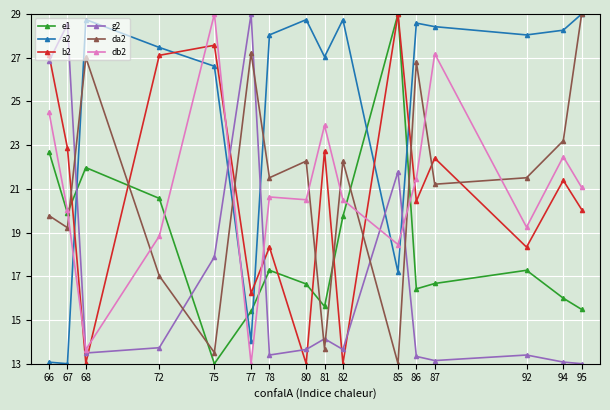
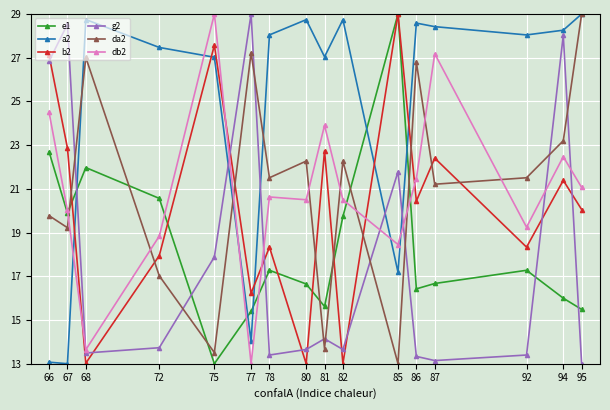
  {
    "e1": {
      "66": 22.7,
      "67": 19.9,
      "68": 22.0,
      "72": 20.6,
      "75": 13.0,
      "77": 15.4,
      "78": 17.3,
      "80": 16.6,
      "81": 15.6,
      "82": 19.7,
      "86": 16.4,
      "87": 16.7,
      "92": 17.3,
      "94": 16.0,
      "95": 15.5
    },
    "a2": {
      "66": 13.1,
      "67": 13.0,
      "72": 27.5,
-     "75": 26.6,
+     "75": 27.0,
      "77": 14.0,
      "78": 28.0,
      "80": 28.7,
      "81": 27.0,
      "82": 28.7,
      "85": 17.2,
      "86": 28.6,
      "87": 28.4,
      "92": 28.0,
      "94": 28.3
    },
    "b2": {
      "67": 22.9,
      "68": 13.0,
-     "72": 27.1,
+     "72": 17.9,
      "75": 27.6,
      "77": 16.2,
      "78": 18.3,
      "80": 13.0,
      "81": 22.7,
      "82": 13.0,
      "86": 20.4,
      "87": 22.4,
      "92": 18.3,
      "94": 21.4,
      "95": 20.1
    },
    "g2": {
      "66": 26.8,
      "68": 13.5,
      "72": 13.7,
      "75": 17.9,
      "77": 29.0,
      "78": 13.4,
      "80": 13.7,
      "81": 14.1,
      "82": 13.7,
      "85": 21.8,
      "86": 13.3,
      "87": 13.1,
      "92": 13.4,
-     "94": 13.1,
+     "94": 28.0,
      "95": 13.0
    },
    "da2": {
      "66": 19.8,
      "67": 19.2,
      "72": 17.0,
      "75": 13.5,
      "77": 27.2,
      "78": 21.5,
      "80": 22.3,
      "81": 13.7,
      "82": 22.3,
      "85": 13.0,
      "86": 26.8,
      "87": 21.2,
      "92": 21.5,
      "94": 23.2
    },
    "db2": {
      "66": 24.5,
      "67": 20.0,
      "68": 13.6,
      "72": 18.8,
      "75": 29.0,
      "77": 13.0,
      "78": 20.6,
      "80": 20.5,
      "81": 23.9,
      "82": 20.5,
      "85": 18.5,
      "86": 21.5,
      "87": 27.2,
      "92": 19.2,
      "94": 22.5,
      "95": 21.1
    }
  }
